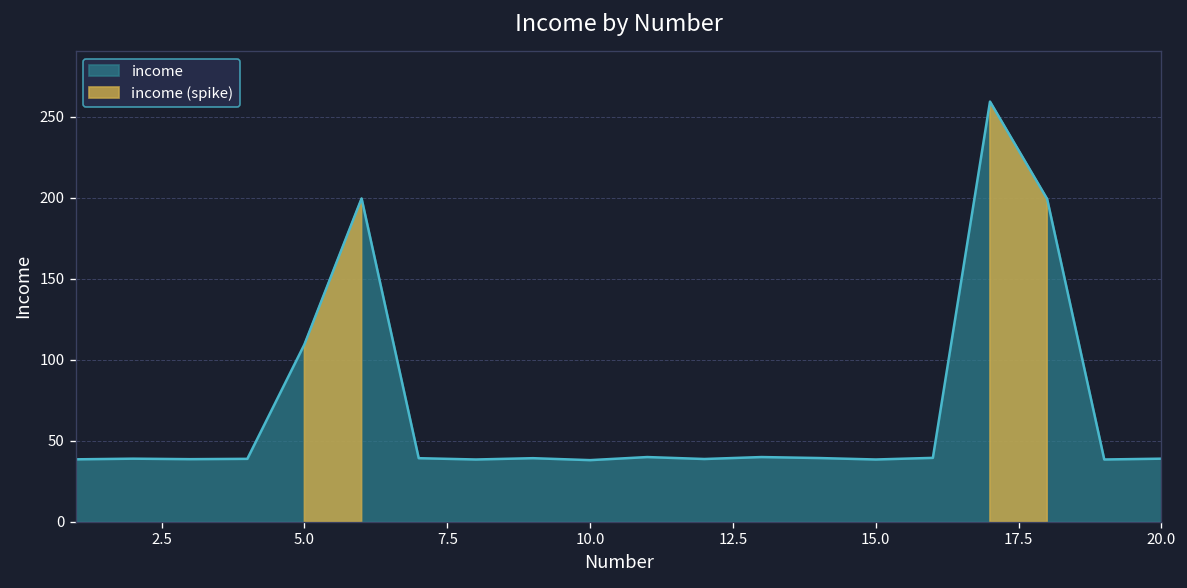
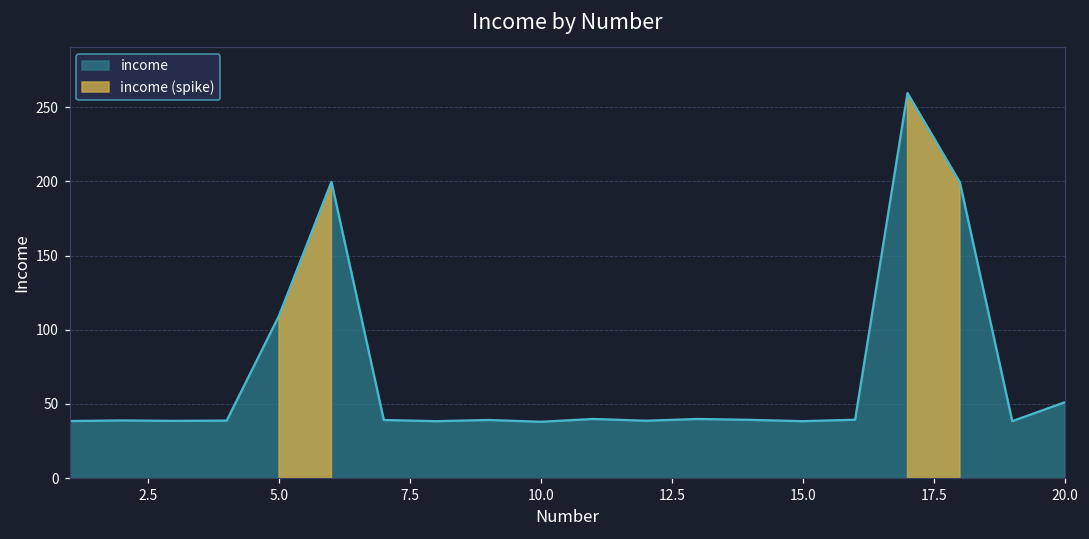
  {
    "5.0": 110,
    "10.0": 38,
    "15.0": 38,
-   "20.0": 39
+   "20.0": 51
  }
